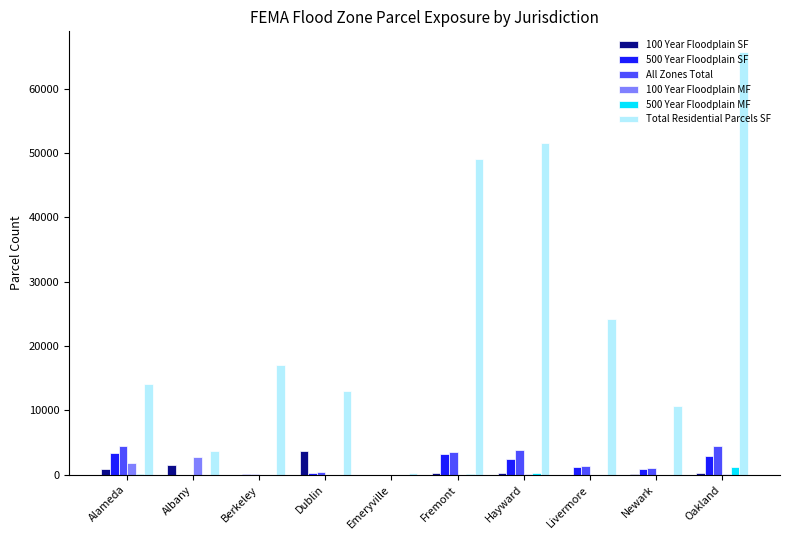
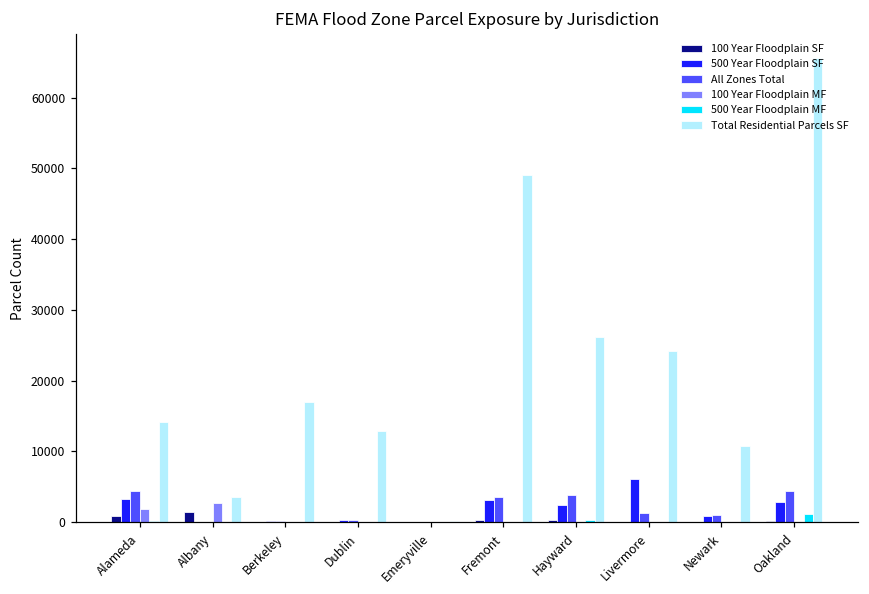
  {
    "100 Year Floodplain SF": {
      "Alameda": 1000,
      "Albany": 1000,
-     "Dublin": 4000,
+     "Dublin": 0,
      "Emeryville": 0
    },
    "500 Year Floodplain SF": {
      "Alameda": 3000,
      "Emeryville": 0,
      "Fremont": 3000,
      "Hayward": 2000,
-     "Livermore": 1000,
+     "Livermore": 6000,
      "Newark": 1000,
      "Oakland": 3000
    },
    "All Zones Total": {
      "Alameda": 4000,
      "Fremont": 4000,
      "Hayward": 4000,
      "Livermore": 1000,
      "Newark": 1000,
      "Oakland": 4000
    },
    "100 Year Floodplain MF": {
      "Alameda": 2000,
      "Albany": 3000,
      "Emeryville": 0,
      "Livermore": 0
    },
    "500 Year Floodplain MF": {
      "Albany": 0,
      "Oakland": 1000
    },
    "Total Residential Parcels SF": {
      "Alameda": 14000,
      "Albany": 4000,
      "Berkeley": 17000,
      "Dublin": 13000,
      "Fremont": 49000,
-     "Hayward": 52000,
+     "Hayward": 26000,
      "Livermore": 24000,
      "Newark": 11000,
      "Oakland": 66000
    }
  }
